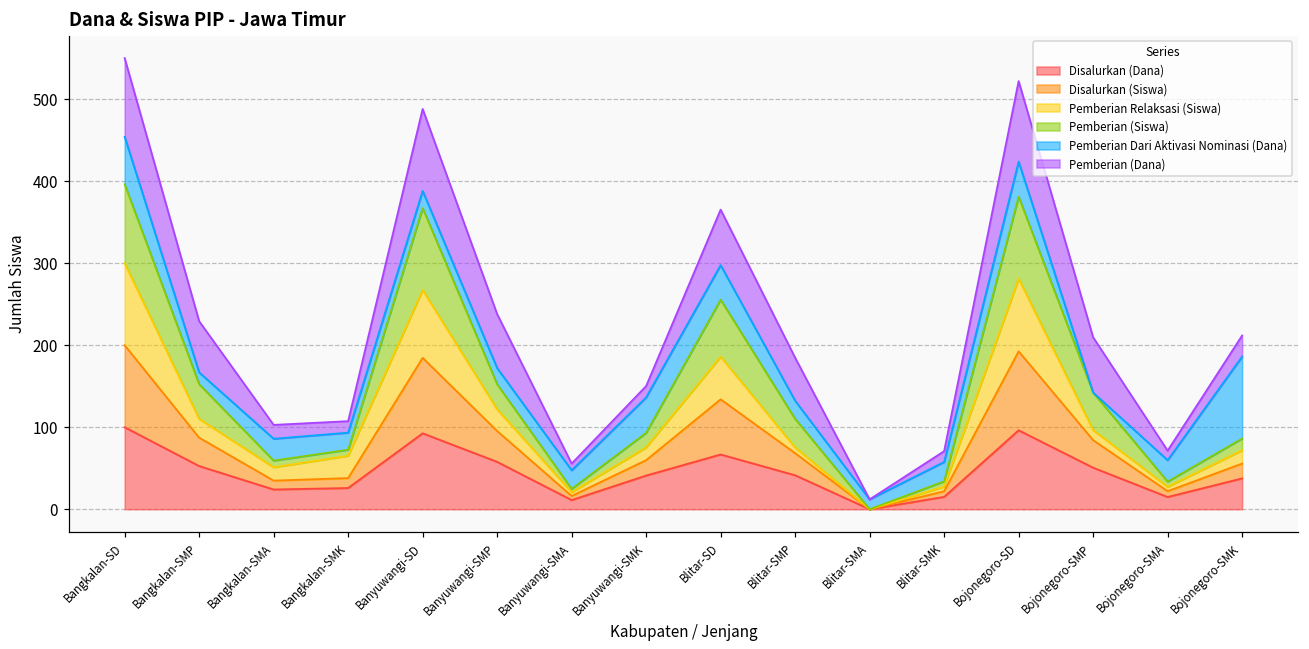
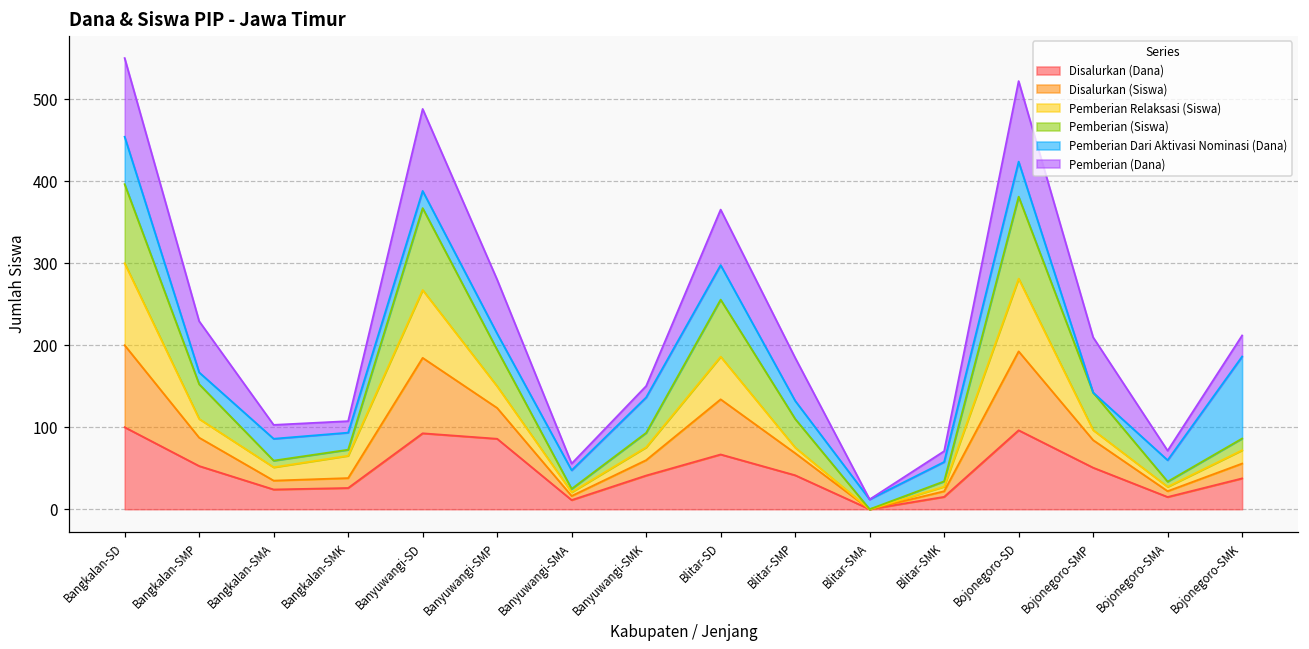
  {
    "Disalurkan (Dana)": {
      "Bangkalan-SD": 100,
      "Bangkalan-SMP": 50,
      "Bangkalan-SMA": 20,
      "Bangkalan-SMK": 30,
      "Banyuwangi-SD": 90,
-     "Banyuwangi-SMP": 60,
+     "Banyuwangi-SMP": 90,
      "Banyuwangi-SMA": 10,
      "Banyuwangi-SMK": 40,
      "Blitar-SD": 70,
      "Blitar-SMP": 40,
      "Blitar-SMK": 20,
      "Bojonegoro-SD": 100,
      "Bojonegoro-SMP": 50,
      "Bojonegoro-SMA": 10,
      "Bojonegoro-SMK": 40
    },
    "Pemberian (Siswa)": {
      "Bangkalan-SD": 100,
      "Bangkalan-SMP": 40,
      "Bangkalan-SMA": 10,
      "Bangkalan-SMK": 10,
      "Banyuwangi-SD": 100,
-     "Banyuwangi-SMP": 30,
+     "Banyuwangi-SMP": 40,
      "Banyuwangi-SMA": 0,
      "Banyuwangi-SMK": 20,
      "Blitar-SD": 70,
      "Blitar-SMP": 30,
      "Blitar-SMK": 10,
      "Bojonegoro-SD": 100,
      "Bojonegoro-SMA": 10,
      "Bojonegoro-SMK": 10
    },
    "Pemberian Dari Aktivasi Nominasi (Dana)": {
      "Bangkalan-SD": 60,
      "Bangkalan-SMP": 10,
      "Bangkalan-SMA": 30,
      "Bangkalan-SMK": 20,
      "Banyuwangi-SD": 20,
      "Banyuwangi-SMP": 20,
      "Banyuwangi-SMA": 20,
      "Banyuwangi-SMK": 40,
      "Blitar-SD": 40,
      "Blitar-SMP": 20,
      "Blitar-SMK": 20,
      "Bojonegoro-SD": 40,
      "Bojonegoro-SMA": 30,
      "Bojonegoro-SMK": 100
    },
    "Pemberian (Dana)": {
      "Bangkalan-SD": 100,
      "Bangkalan-SMP": 60,
      "Bangkalan-SMA": 20,
      "Bangkalan-SMK": 10,
      "Banyuwangi-SD": 100,
      "Banyuwangi-SMP": 70,
      "Banyuwangi-SMA": 10,
      "Banyuwangi-SMK": 10,
      "Blitar-SD": 70,
      "Blitar-SMP": 50,
      "Blitar-SMK": 10,
      "Bojonegoro-SD": 100,
      "Bojonegoro-SMP": 70,
      "Bojonegoro-SMA": 10,
      "Bojonegoro-SMK": 30
    }
  }
